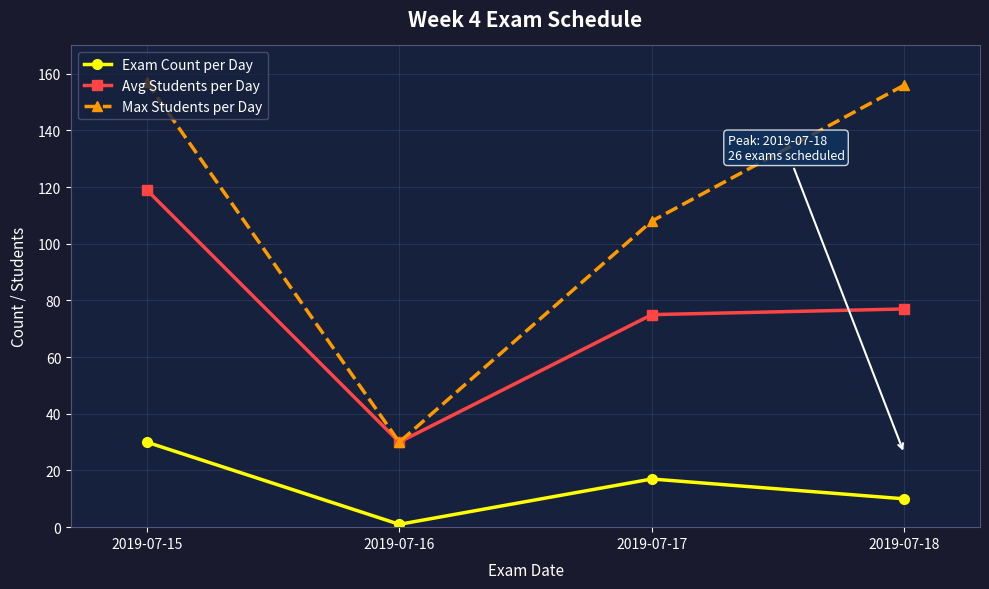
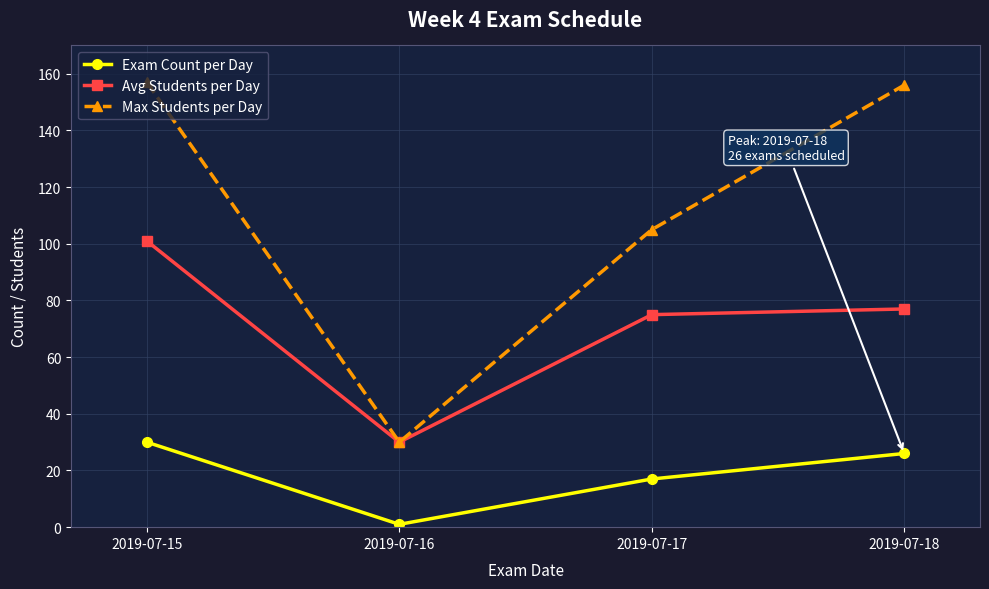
  {
    "Exam Count per Day": {
      "2019-07-15": 30,
      "2019-07-16": 1,
      "2019-07-17": 17,
-     "2019-07-18": 10
+     "2019-07-18": 26
    },
    "Avg Students per Day": {
-     "2019-07-15": 119,
+     "2019-07-15": 101,
      "2019-07-17": 75
    },
    "Max Students per Day": {
-     "2019-07-17": 108,
+     "2019-07-17": 105,
      "2019-07-18": 156
    }
  }
